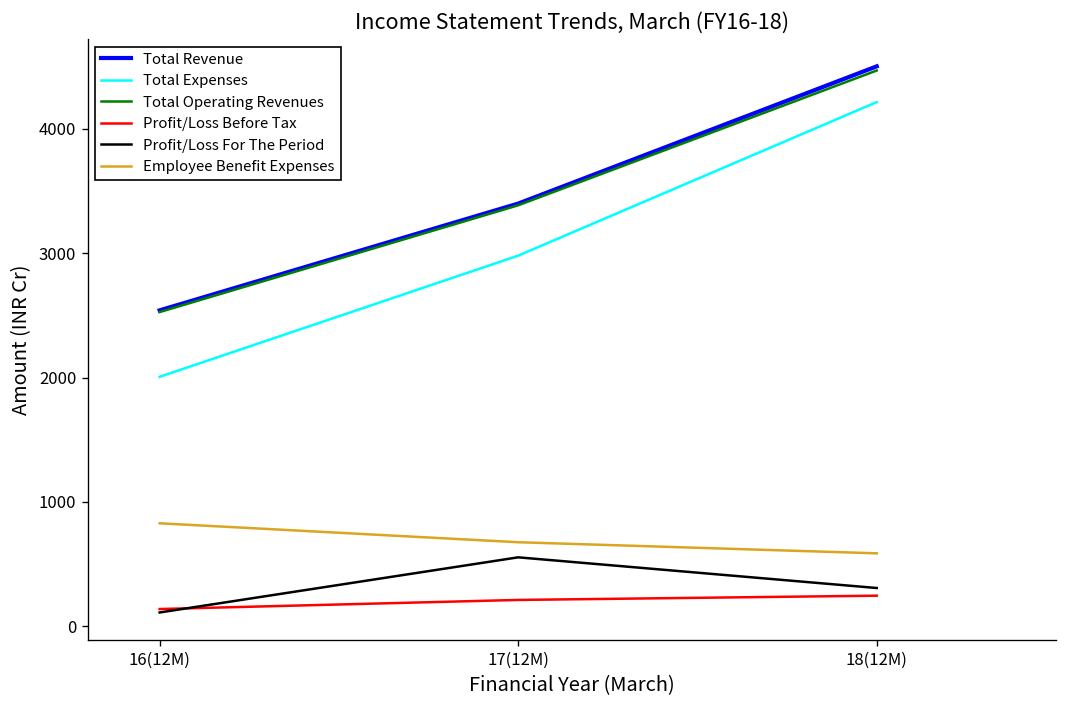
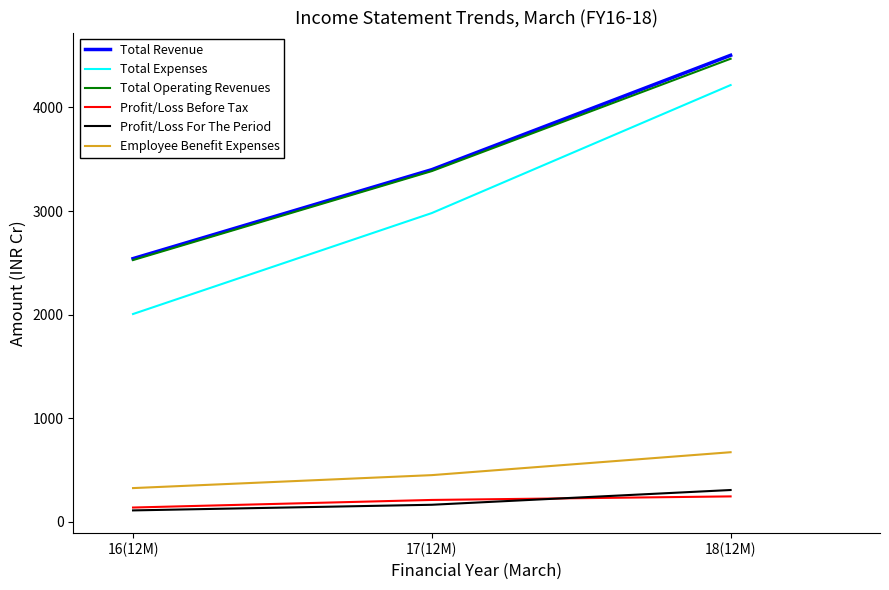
  {
    "Total Revenue": {
      "18(12M)": 4500
    },
    "Total Expenses": {
      "16(12M)": 2010,
      "17(12M)": 2980,
      "18(12M)": 4220
    },
    "Total Operating Revenues": {
      "18(12M)": 4470
    },
    "Profit/Loss Before Tax": {
      "16(12M)": 140,
      "17(12M)": 210,
      "18(12M)": 250
    },
    "Profit/Loss For The Period": {
      "16(12M)": 110,
-     "17(12M)": 550,
+     "17(12M)": 170,
      "18(12M)": 310
    },
    "Employee Benefit Expenses": {
-     "16(12M)": 830,
-     "17(12M)": 680,
-     "18(12M)": 590
+     "16(12M)": 330,
+     "17(12M)": 450,
+     "18(12M)": 670
    }
  }
